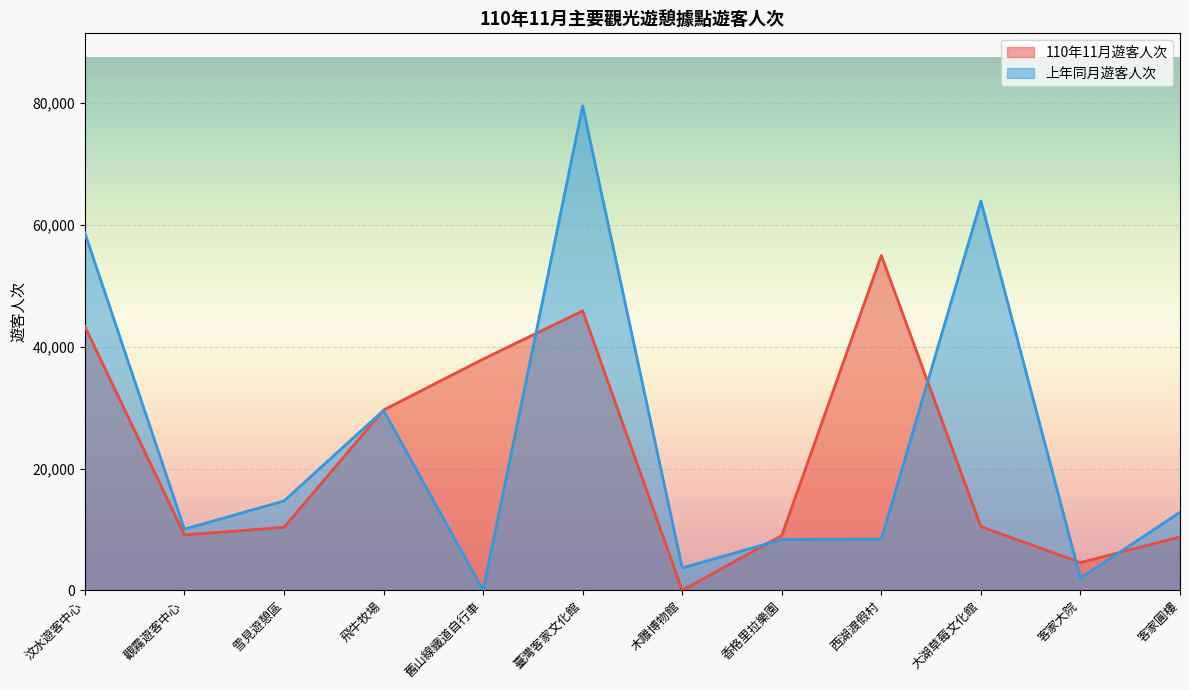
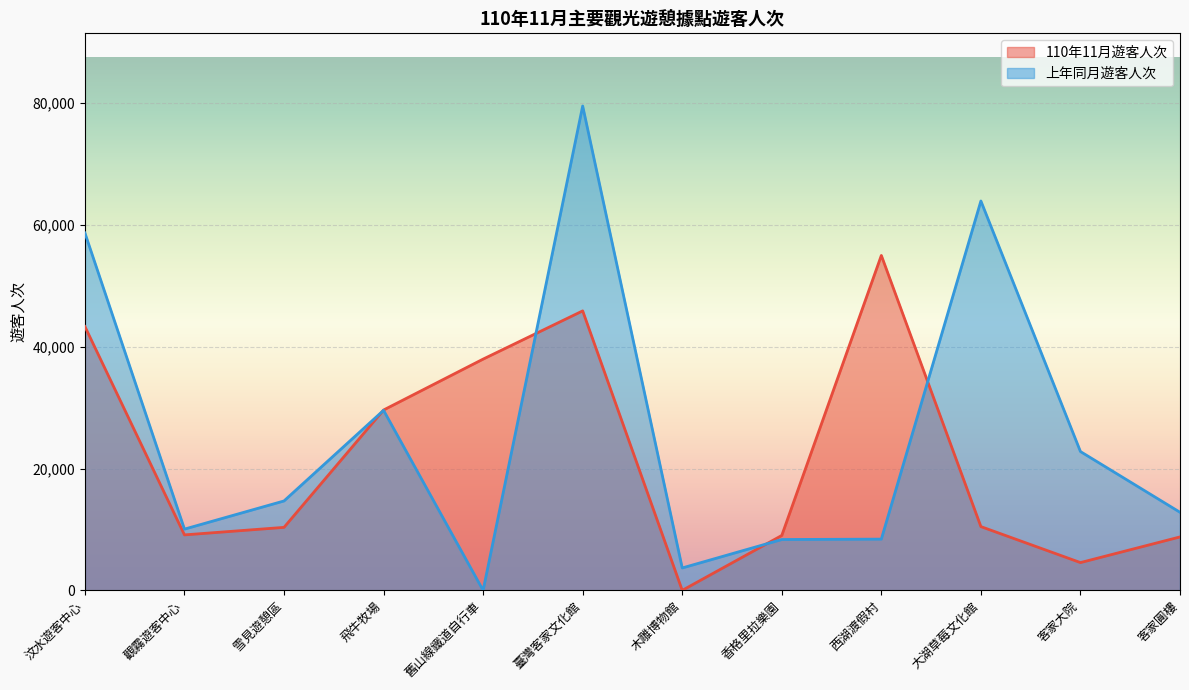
  {
    "110年11月遊客人次": {
      "汶水遊客中心": "43,000",
      "觀霧遊客中心": "9,000",
      "雪見遊憩區": "10,000",
      "舊山線鐵道自行車": "38,000",
      "臺灣客家文化館": "46,000",
      "木雕博物館": "0",
      "香格里拉樂園": "9,000",
      "西湖渡假村": "55,000",
      "大湖草莓文化館": "10,000",
      "客家大院": "5,000",
      "客家圓樓": "9,000"
    },
    "上年同月遊客人次": {
      "汶水遊客中心": "59,000",
      "觀霧遊客中心": "10,000",
      "雪見遊憩區": "15,000",
      "舊山線鐵道自行車": "0",
      "臺灣客家文化館": "80,000",
      "木雕博物館": "4,000",
      "香格里拉樂園": "8,000",
      "西湖渡假村": "8,000",
      "大湖草莓文化館": "64,000",
-     "客家大院": "2,000",
+     "客家大院": "23,000",
      "客家圓樓": "13,000"
    }
  }
